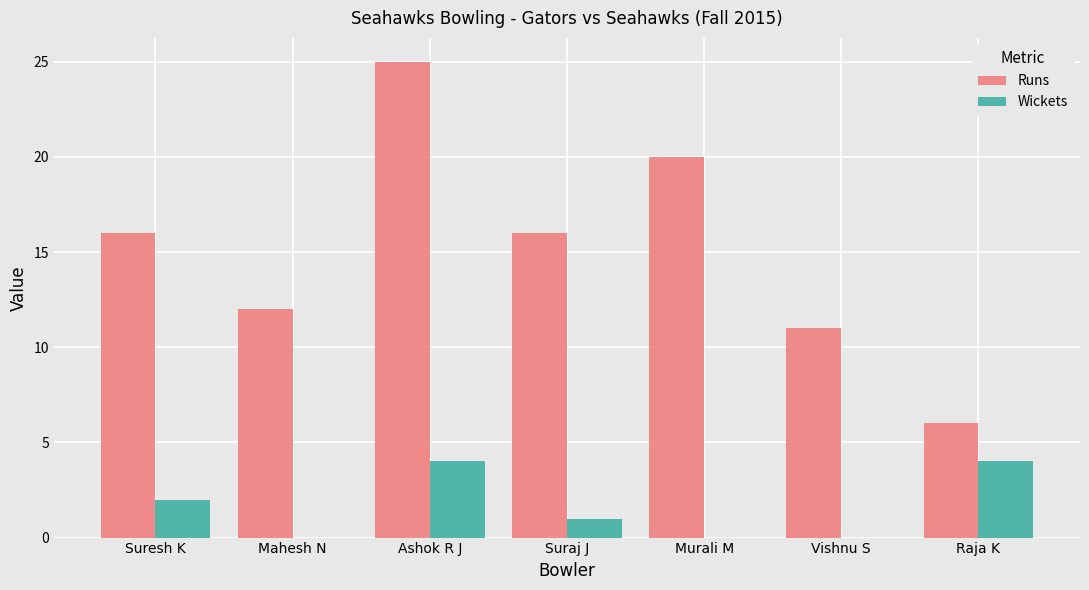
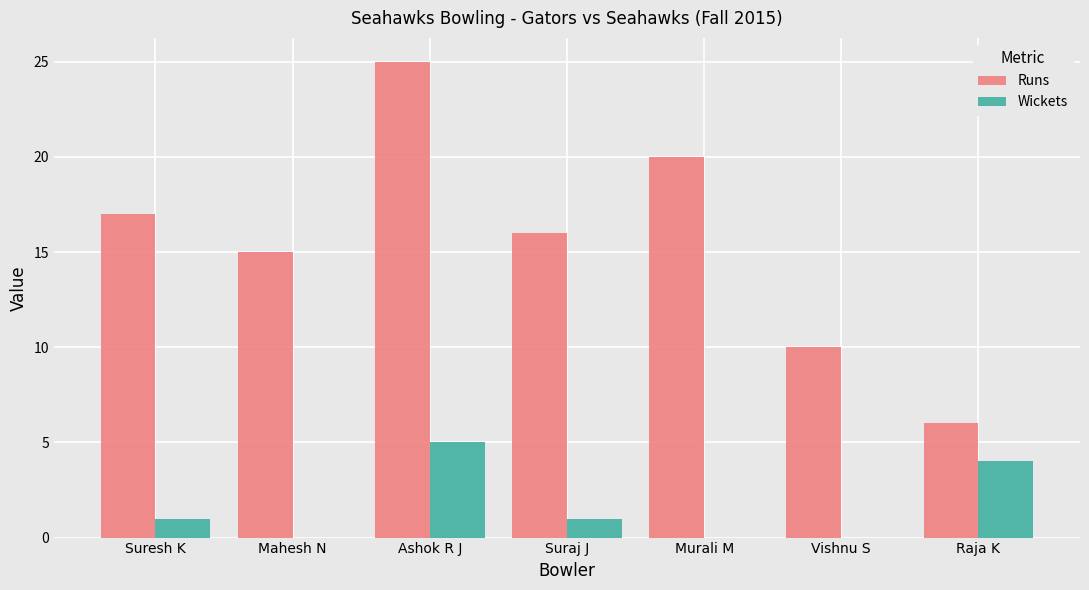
  {
    "Runs": {
-     "Suresh K": 16,
-     "Mahesh N": 12,
+     "Suresh K": 17,
+     "Mahesh N": 15,
      "Ashok R J": 25,
      "Suraj J": 16,
      "Murali M": 20,
-     "Vishnu S": 11,
+     "Vishnu S": 10,
      "Raja K": 6
    },
    "Wickets": {
-     "Suresh K": 2,
+     "Suresh K": 1,
      "Mahesh N": 0,
-     "Ashok R J": 4,
+     "Ashok R J": 5,
      "Suraj J": 1,
      "Murali M": 0,
      "Vishnu S": 0,
      "Raja K": 4
    }
  }
